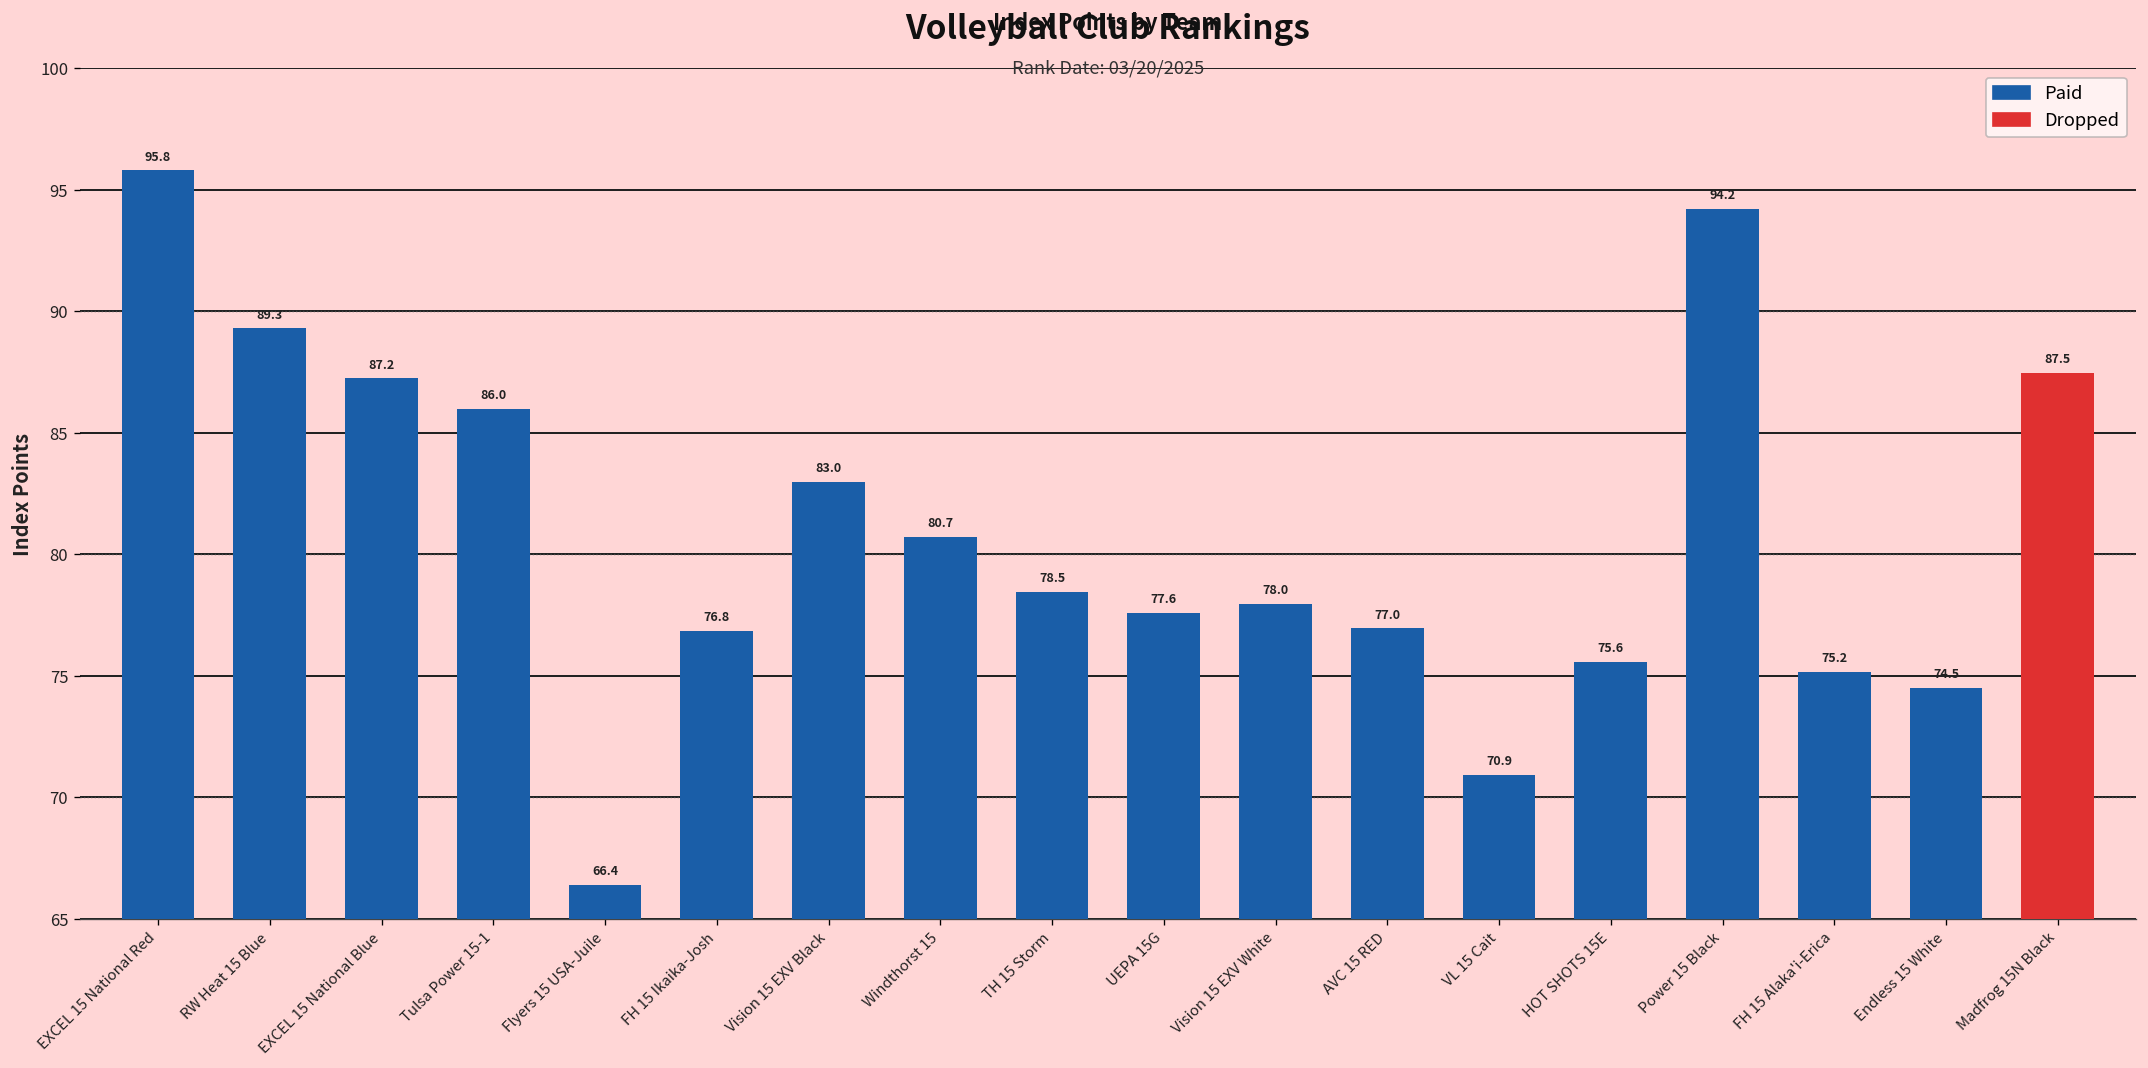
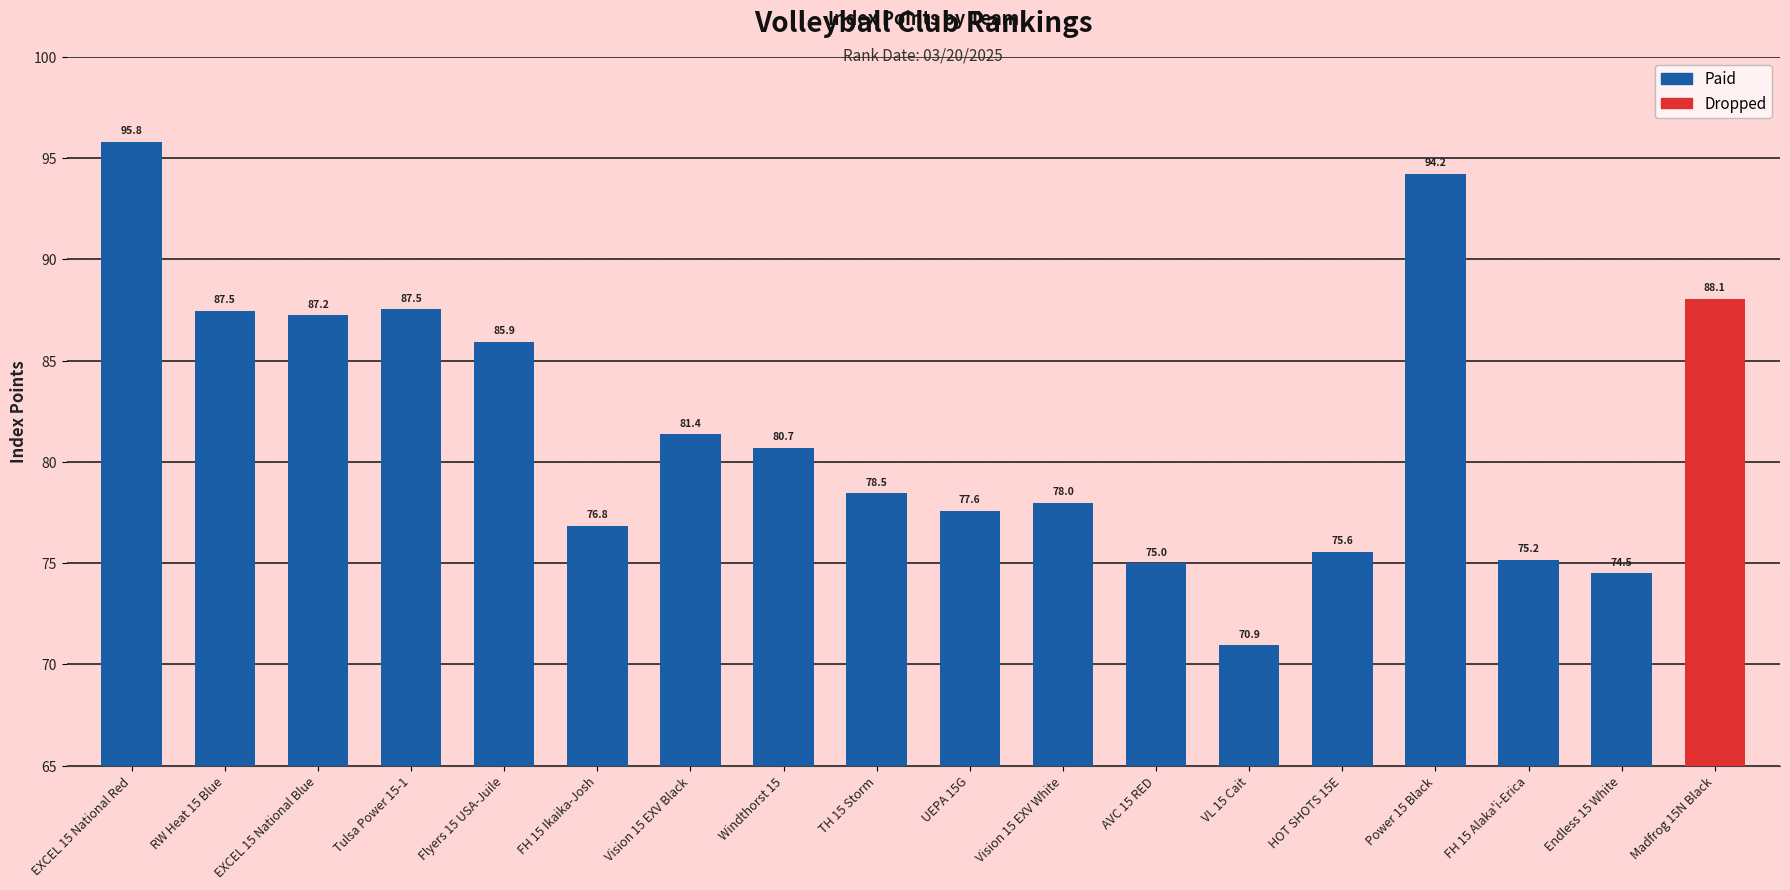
  {
    "EXCEL 15 National Red": 95.8,
-   "RW Heat 15 Blue": 89.3,
+   "RW Heat 15 Blue": 87.5,
    "EXCEL 15 National Blue": 87.2,
-   "Tulsa Power 15-1": 86.0,
-   "Flyers 15 USA-Juile": 66.4,
+   "Tulsa Power 15-1": 87.5,
+   "Flyers 15 USA-Juile": 85.9,
    "FH 15 Ikaika-Josh": 76.8,
-   "Vision 15 EXV Black": 83.0,
+   "Vision 15 EXV Black": 81.4,
    "Windthorst 15": 80.7,
    "TH 15 Storm": 78.5,
    "UEPA 15G": 77.6,
    "Vision 15 EXV White": 78.0,
-   "AVC 15 RED": 77.0,
+   "AVC 15 RED": 75.0,
    "VL 15 Cait": 70.9,
    "HOT SHOTS 15E": 75.6,
    "Power 15 Black": 94.2,
    "FH 15 Alaka'i-Erica": 75.2,
    "Endless 15 White": 74.5,
-   "Madfrog 15N Black": 87.5
+   "Madfrog 15N Black": 88.1
  }
